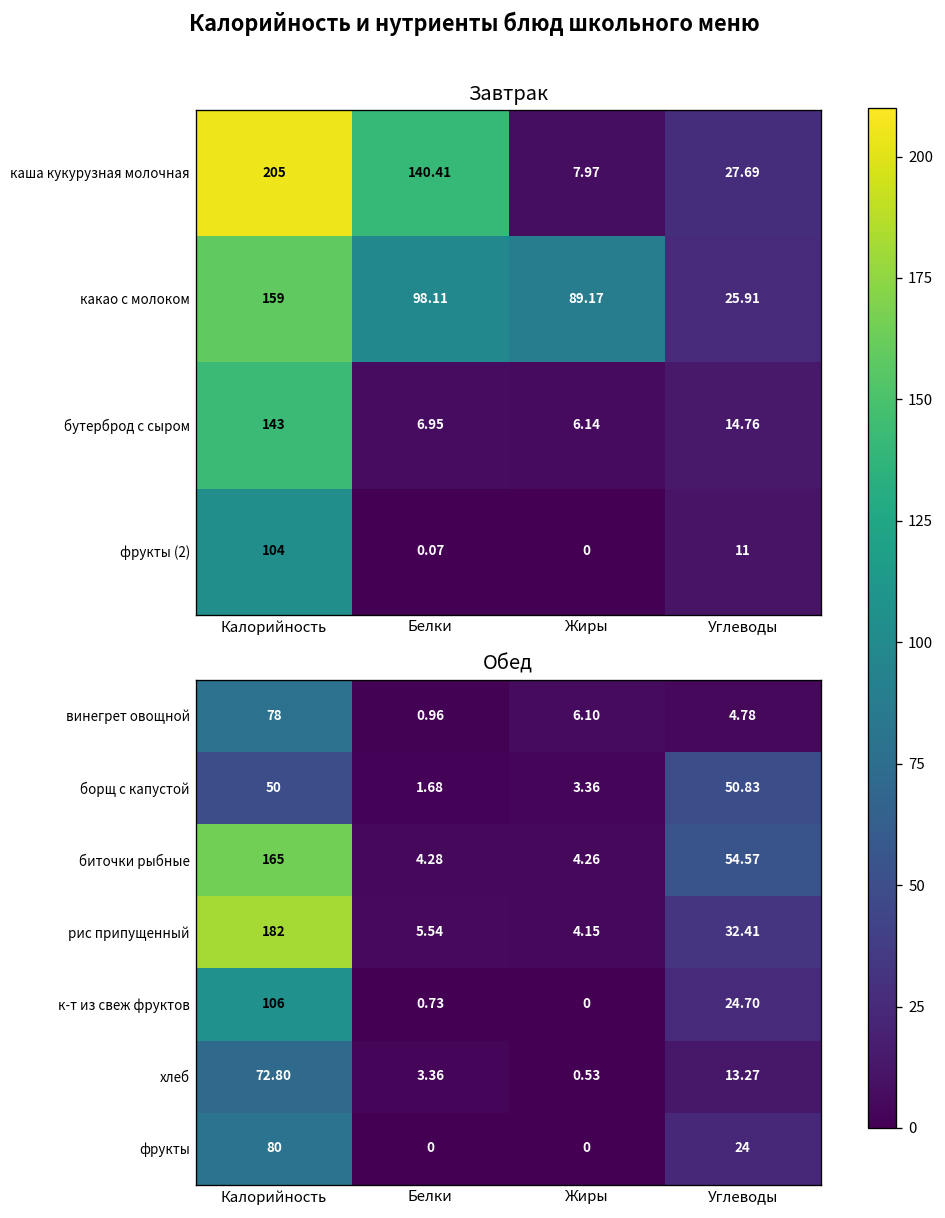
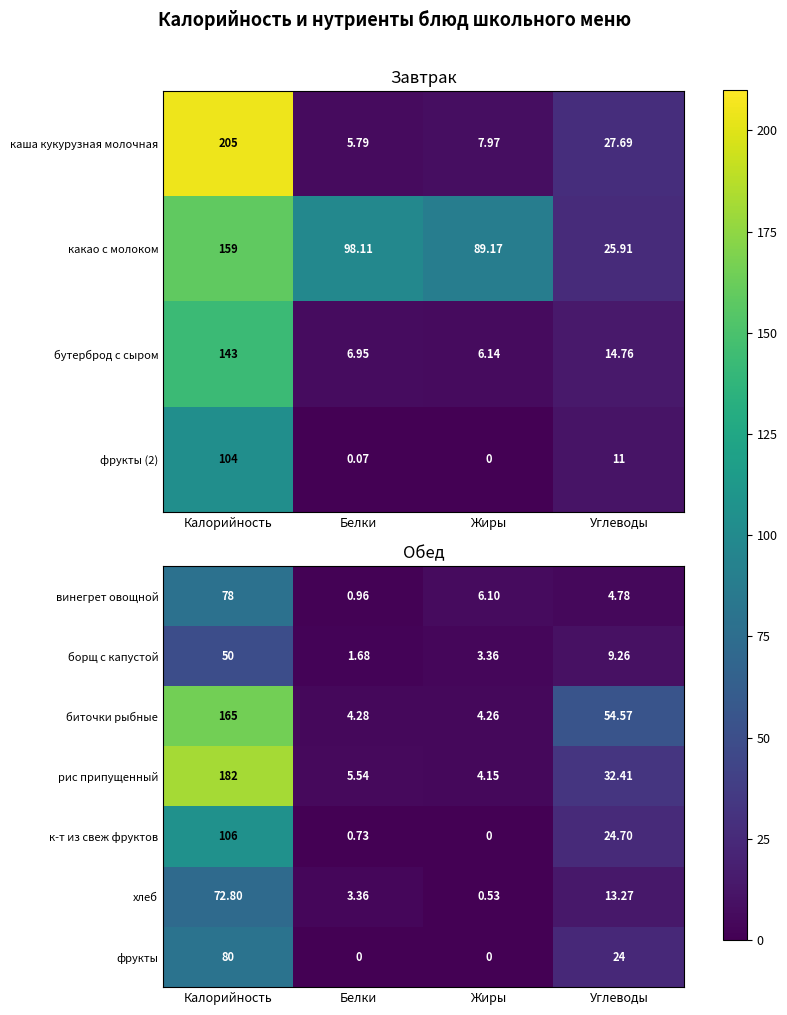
  {
    "Завтрак": {
      "каша кукурузная молочная": {
        "Калорийность": 205,
-       "Белки": 140.41,
+       "Белки": 5.79,
        "Жиры": 7.97,
        "Углеводы": 27.69
      },
      "какао с молоком": {
        "Калорийность": 159,
        "Белки": 98.11,
        "Жиры": 89.17,
        "Углеводы": 25.91
      },
      "бутерброд с сыром": {
        "Калорийность": 143,
        "Белки": 6.95,
        "Жиры": 6.14,
        "Углеводы": 14.76
      },
      "фрукты (2)": {
        "Калорийность": 104,
        "Белки": 0.07,
        "Жиры": 0,
        "Углеводы": 11
      }
    },
    "Обед": {
      "винегрет овощной": {
        "Калорийность": 78,
        "Белки": 0.96,
        "Жиры": 6.10,
        "Углеводы": 4.78
      },
      "борщ с капустой": {
        "Калорийность": 50,
        "Белки": 1.68,
        "Жиры": 3.36,
-       "Углеводы": 50.83
+       "Углеводы": 9.26
      },
      "биточки рыбные": {
        "Калорийность": 165,
        "Белки": 4.28,
        "Жиры": 4.26,
        "Углеводы": 54.57
      },
      "рис припущенный": {
        "Калорийность": 182,
        "Белки": 5.54,
        "Жиры": 4.15,
        "Углеводы": 32.41
      },
      "к-т из свеж фруктов": {
        "Калорийность": 106,
        "Белки": 0.73,
        "Жиры": 0,
        "Углеводы": 24.70
      },
      "хлеб": {
        "Калорийность": 72.80,
        "Белки": 3.36,
        "Жиры": 0.53,
        "Углеводы": 13.27
      },
      "фрукты": {
        "Калорийность": 80,
        "Белки": 0,
        "Жиры": 0,
        "Углеводы": 24
      }
    }
  }
